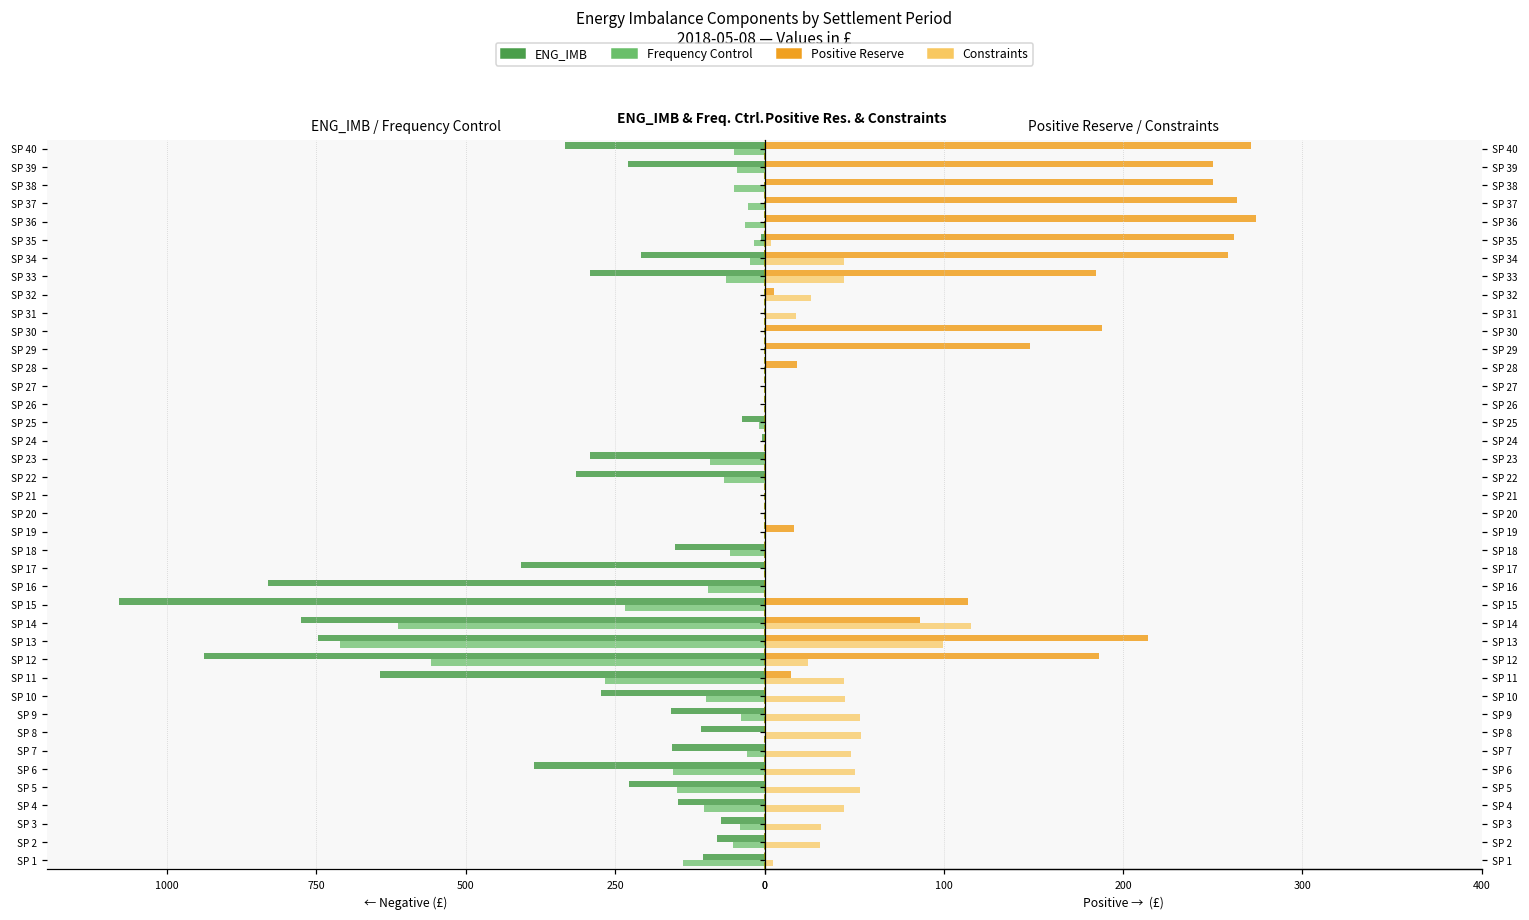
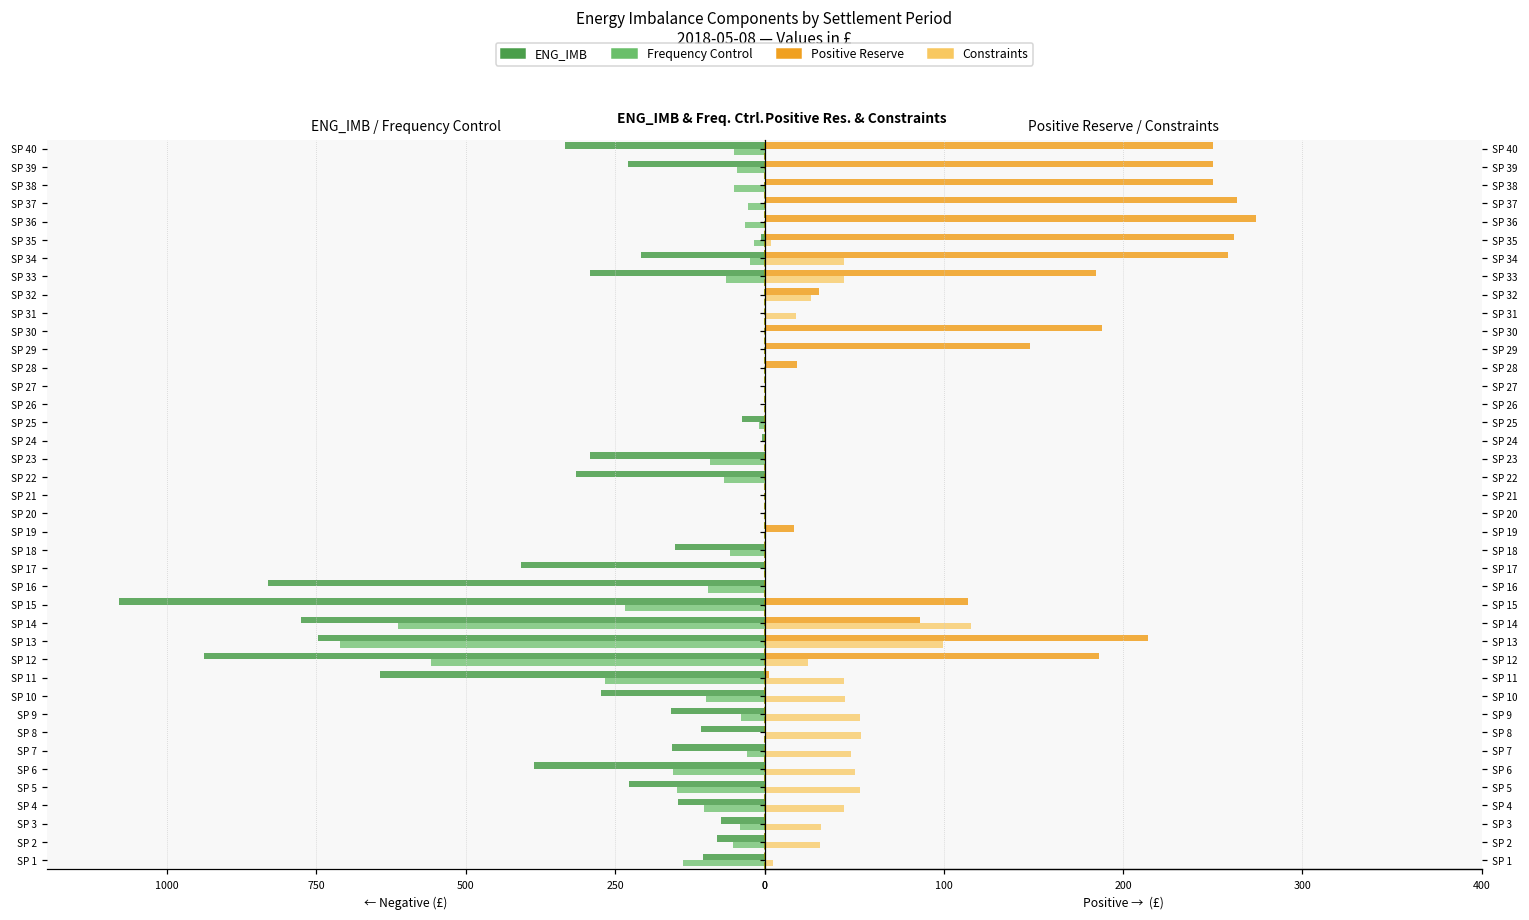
  {
    "Positive Reserve / Constraints": {
      "Positive Reserve": {
-       "SP 40": 271,
+       "SP 40": 250,
        "SP 39": 250,
        "SP 38": 250,
        "SP 37": 264,
        "SP 36": 274,
        "SP 35": 262,
        "SP 34": 259,
        "SP 33": 185,
-       "SP 32": 5,
+       "SP 32": 30,
        "SP 31": 0,
        "SP 30": 188,
        "SP 29": 148,
        "SP 28": 18,
        "SP 27": 0,
        "SP 26": 0,
        "SP 25": 0,
        "SP 24": 0,
        "SP 23": 0,
        "SP 22": 0,
        "SP 21": 0,
        "SP 20": 0,
        "SP 19": 17,
        "SP 18": 0,
        "SP 17": 0,
        "SP 16": 0,
        "SP 15": 114,
        "SP 14": 87,
        "SP 13": 214,
        "SP 12": 186,
-       "SP 11": 15,
+       "SP 11": 3,
        "SP 10": 0,
        "SP 9": 0,
        "SP 8": 0,
        "SP 7": 0,
        "SP 6": 0,
        "SP 5": 0,
        "SP 4": 0,
        "SP 3": 0,
        "SP 2": 0,
        "SP 1": 0
      },
      "Constraints": {
        "SP 40": 0,
        "SP 39": 0,
        "SP 38": 0,
        "SP 37": 0,
        "SP 36": 0,
        "SP 35": 4,
        "SP 34": 44,
        "SP 33": 44,
        "SP 32": 26,
        "SP 31": 18,
        "SP 30": 0,
        "SP 29": 0,
        "SP 28": 0,
        "SP 27": 0,
        "SP 26": 0,
        "SP 25": 0,
        "SP 24": 0,
        "SP 23": 0,
        "SP 22": 0,
        "SP 21": 0,
        "SP 20": 0,
        "SP 19": 0,
        "SP 18": 0,
        "SP 17": 0,
        "SP 16": 0,
        "SP 15": 0,
        "SP 14": 115,
        "SP 13": 100,
        "SP 12": 25,
        "SP 11": 45,
        "SP 10": 45,
        "SP 9": 54,
        "SP 8": 54,
        "SP 7": 49,
        "SP 6": 50,
        "SP 5": 53,
        "SP 4": 44,
        "SP 3": 32,
        "SP 2": 31,
        "SP 1": 5
      }
    }
  }
